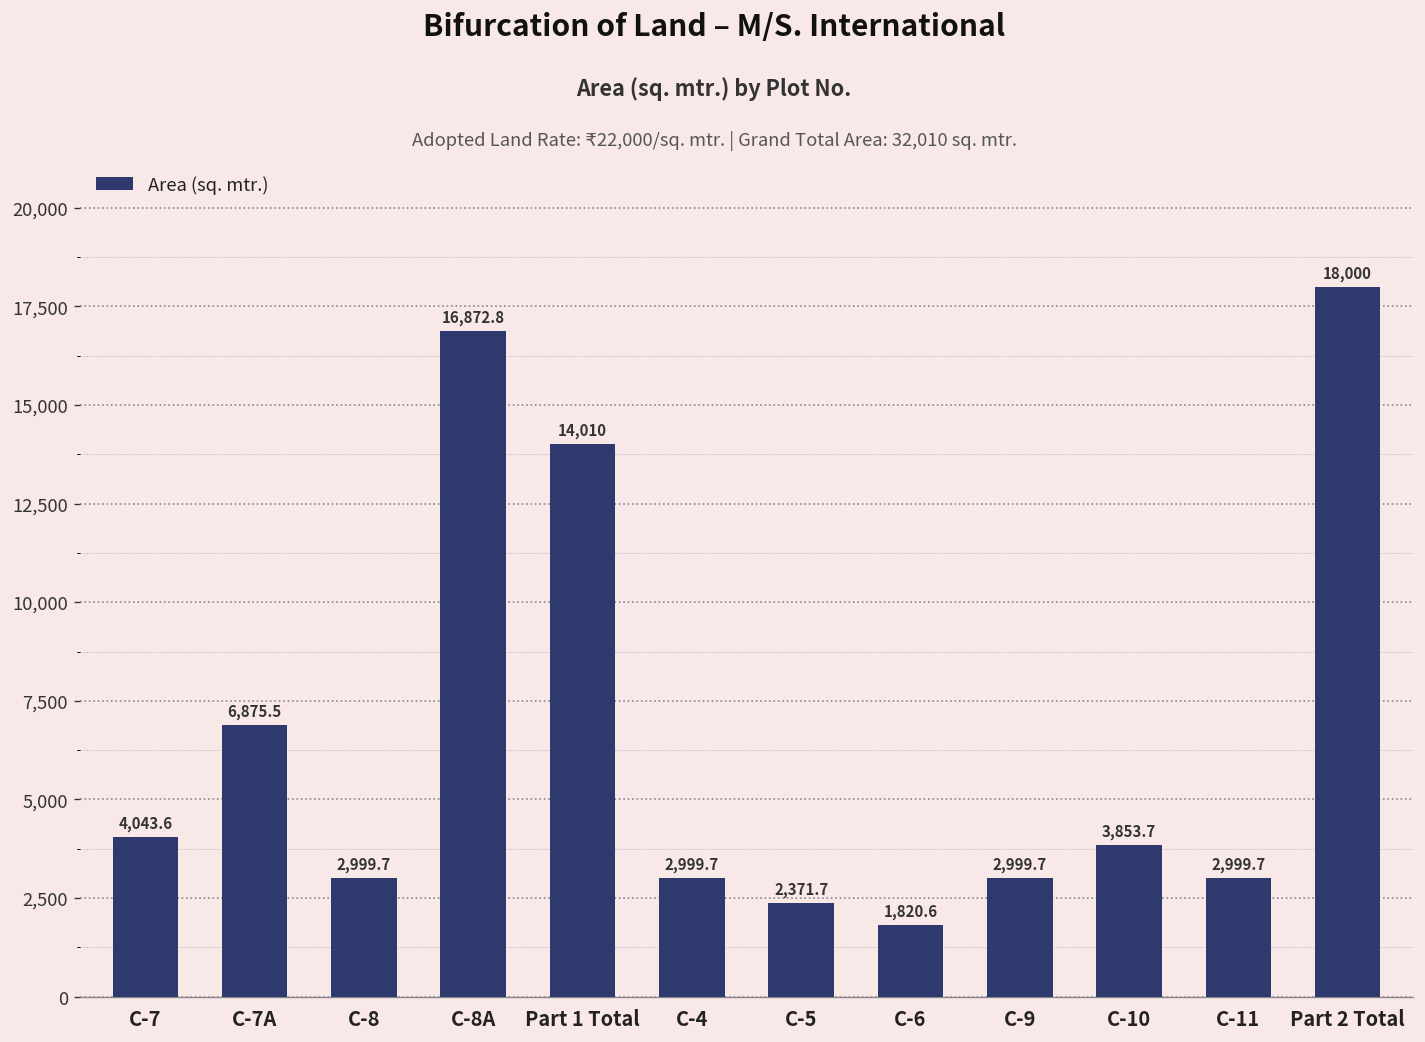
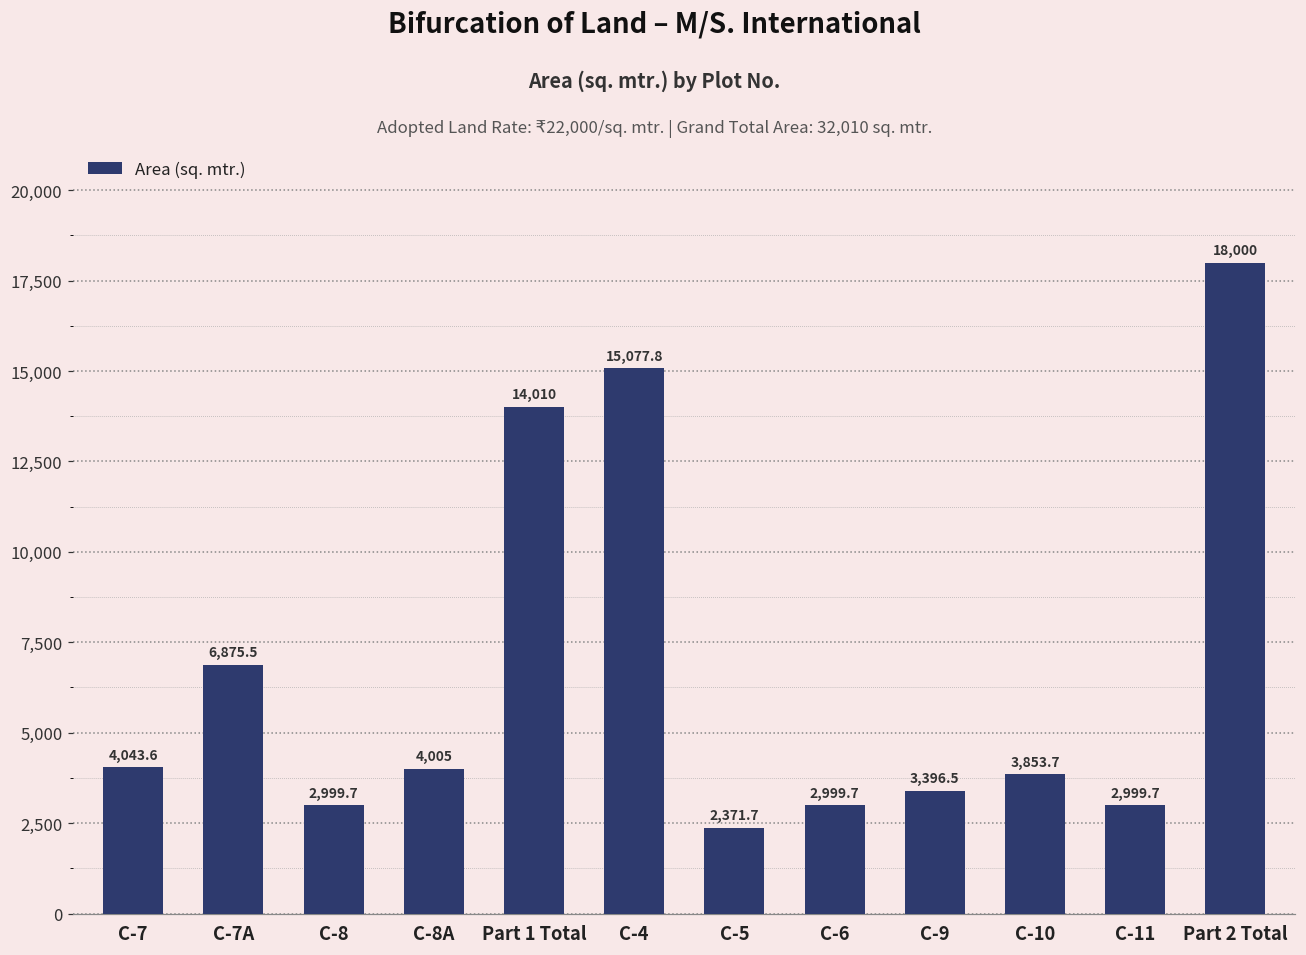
  {
    "C-7": "4,043.6",
    "C-7A": "6,875.5",
    "C-8": "2,999.7",
-   "C-8A": "16,872.8",
+   "C-8A": "4,005",
    "Part 1 Total": "14,010",
-   "C-4": "2,999.7",
+   "C-4": "15,077.8",
    "C-5": "2,371.7",
-   "C-6": "1,820.6",
-   "C-9": "2,999.7",
+   "C-6": "2,999.7",
+   "C-9": "3,396.5",
    "C-10": "3,853.7",
    "C-11": "2,999.7",
    "Part 2 Total": "18,000"
  }
